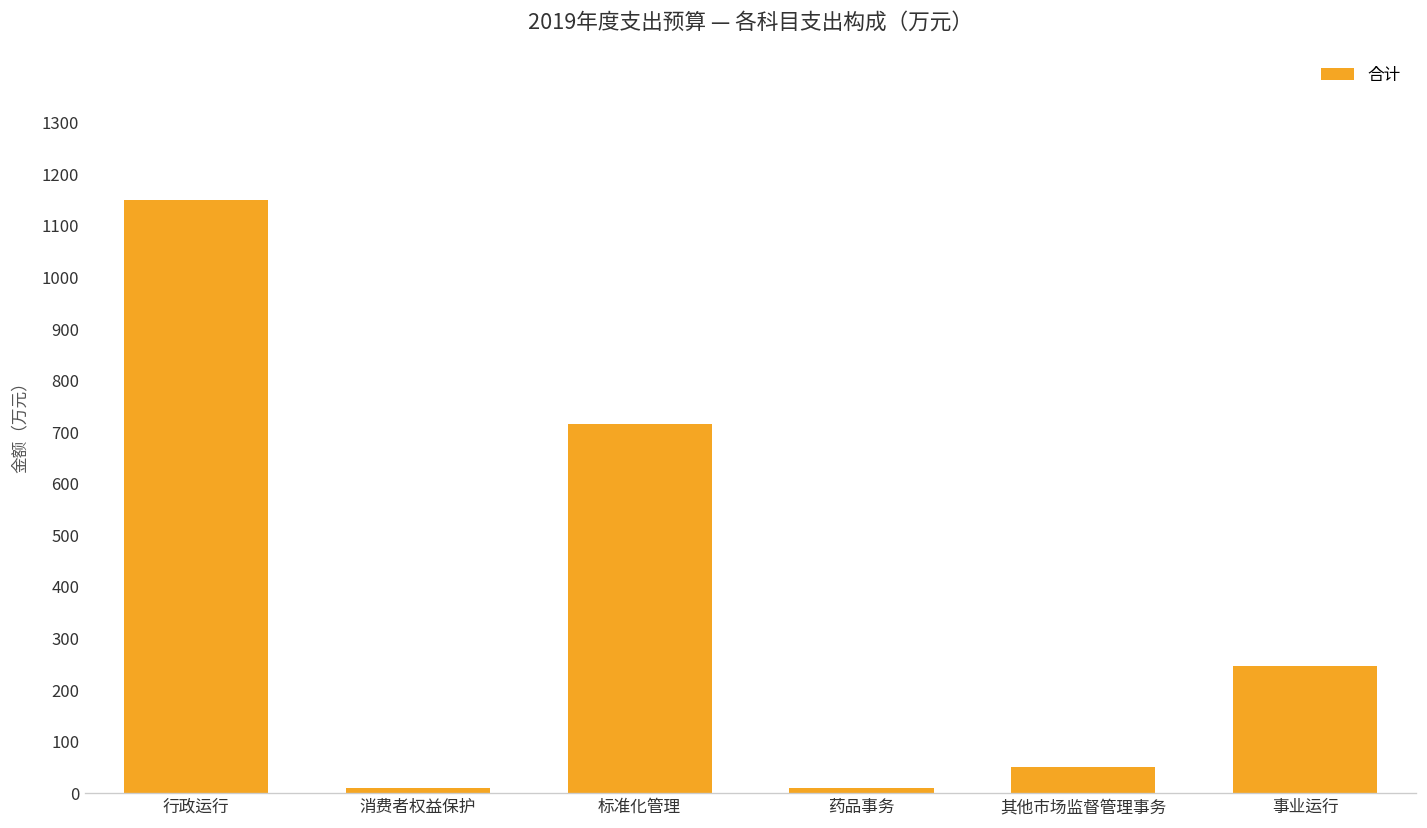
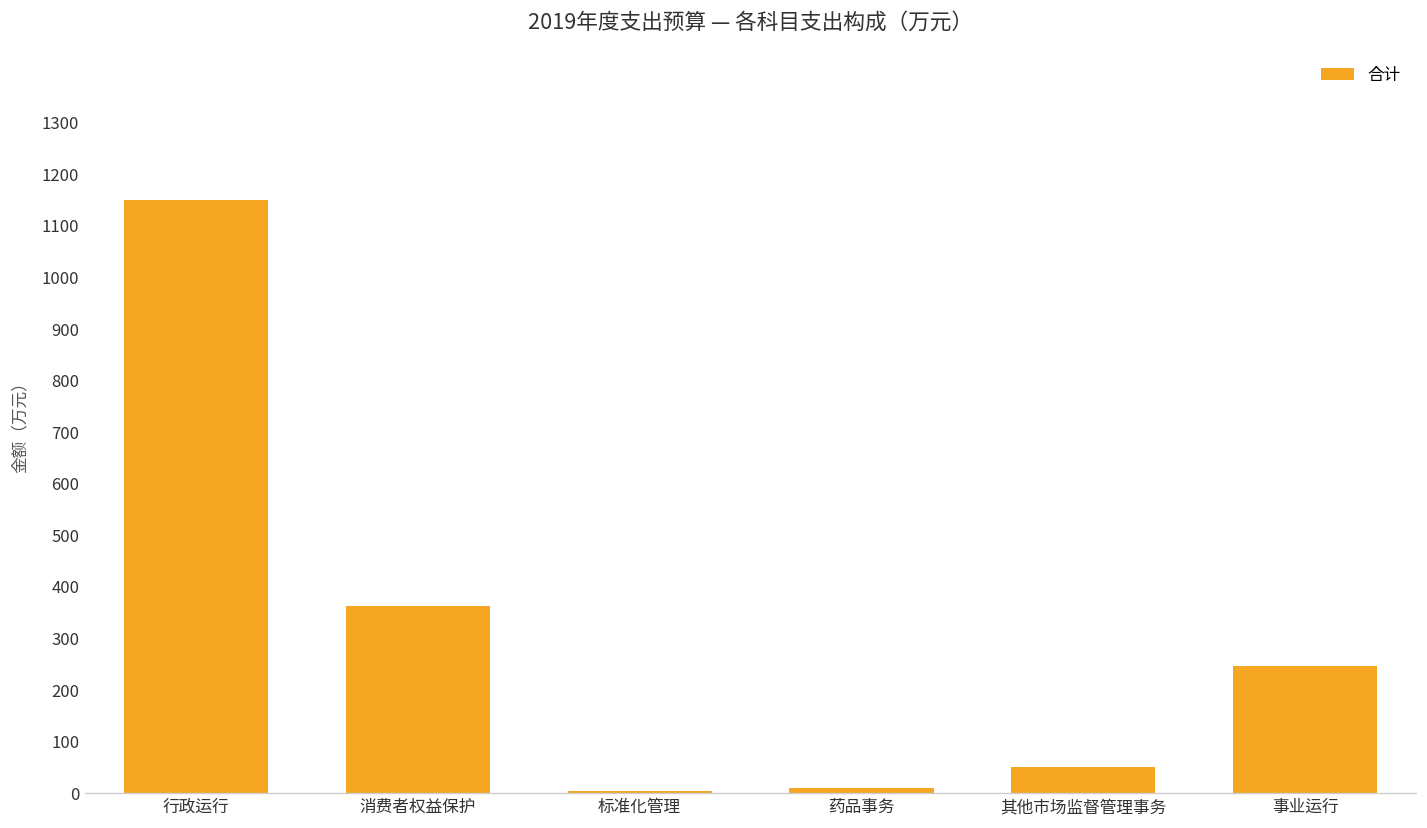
  {
    "行政运行": 1150,
-   "消费者权益保护": 10,
-   "标准化管理": 720,
+   "消费者权益保护": 360,
+   "标准化管理": 10,
    "药品事务": 10,
    "其他市场监督管理事务": 50,
    "事业运行": 250
  }
